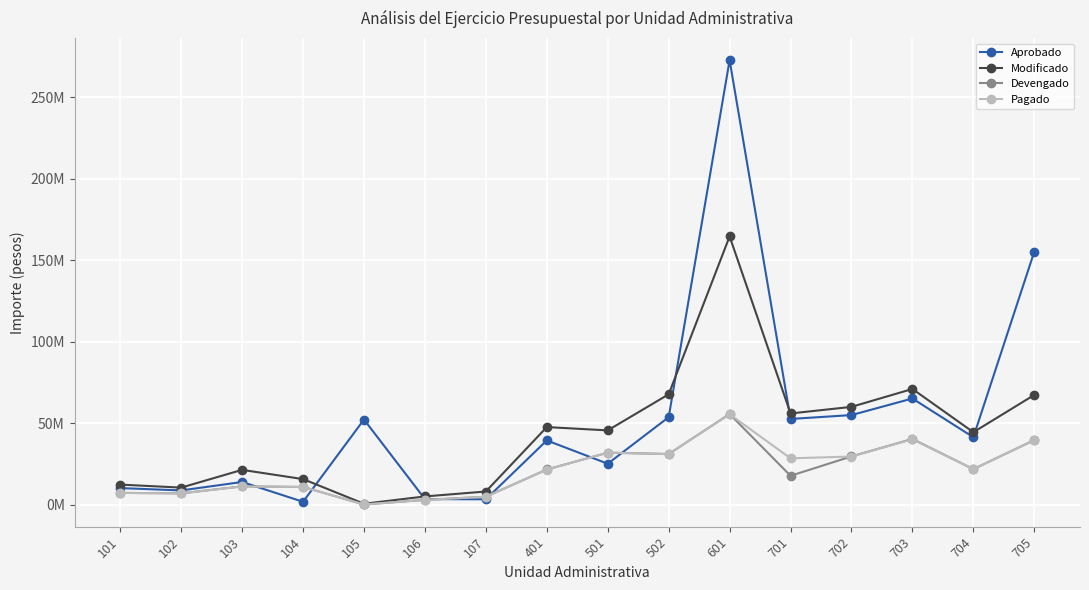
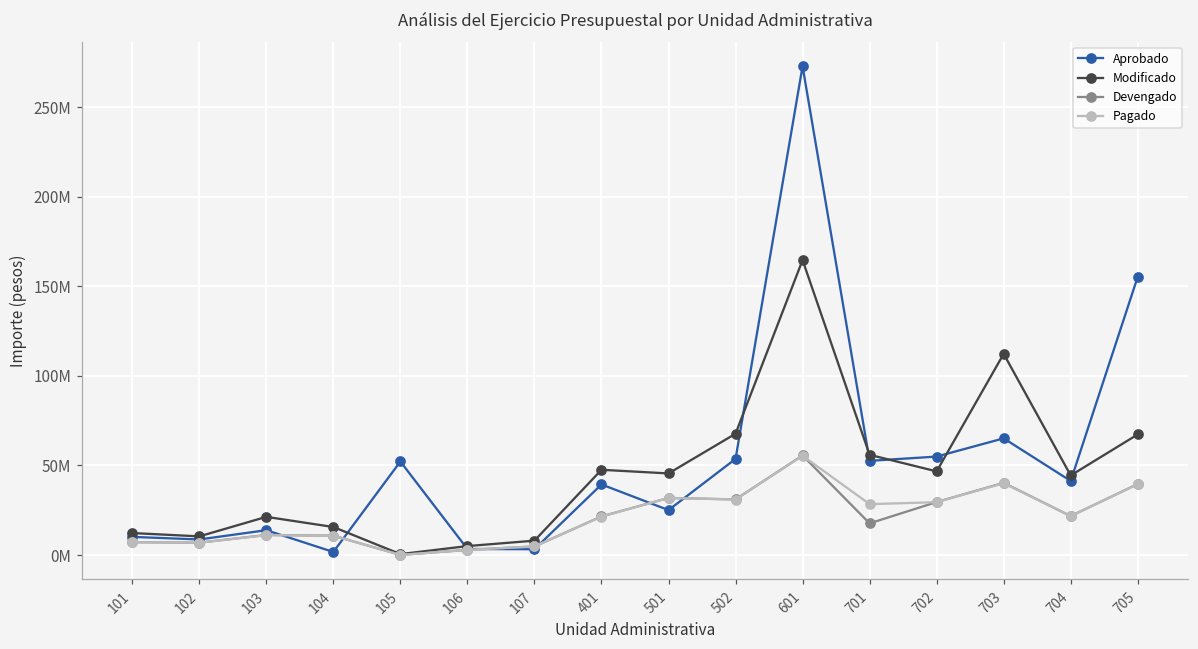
  {
    "Aprobado": {
      "101": 10000000,
      "102": 9000000,
      "103": 14000000,
      "104": 2000000,
      "105": 52000000,
      "401": 39000000,
      "501": 25000000,
      "502": 54000000,
      "601": 273000000,
      "701": 53000000,
      "702": 55000000,
      "703": 65000000,
      "704": 41000000,
      "705": 155000000
    },
    "Modificado": {
      "101": 12000000,
      "102": 10000000,
      "103": 21000000,
      "104": 16000000,
      "106": 5000000,
      "107": 8000000,
      "401": 48000000,
      "501": 46000000,
      "502": 68000000,
      "601": 165000000,
      "701": 56000000,
-     "702": 60000000,
-     "703": 71000000,
+     "702": 47000000,
+     "703": 112000000,
      "704": 44000000,
      "705": 67000000
    },
    "Devengado": {
      "701": 18000000
    },
    "Pagado": {
      "701": 28000000
    }
  }
